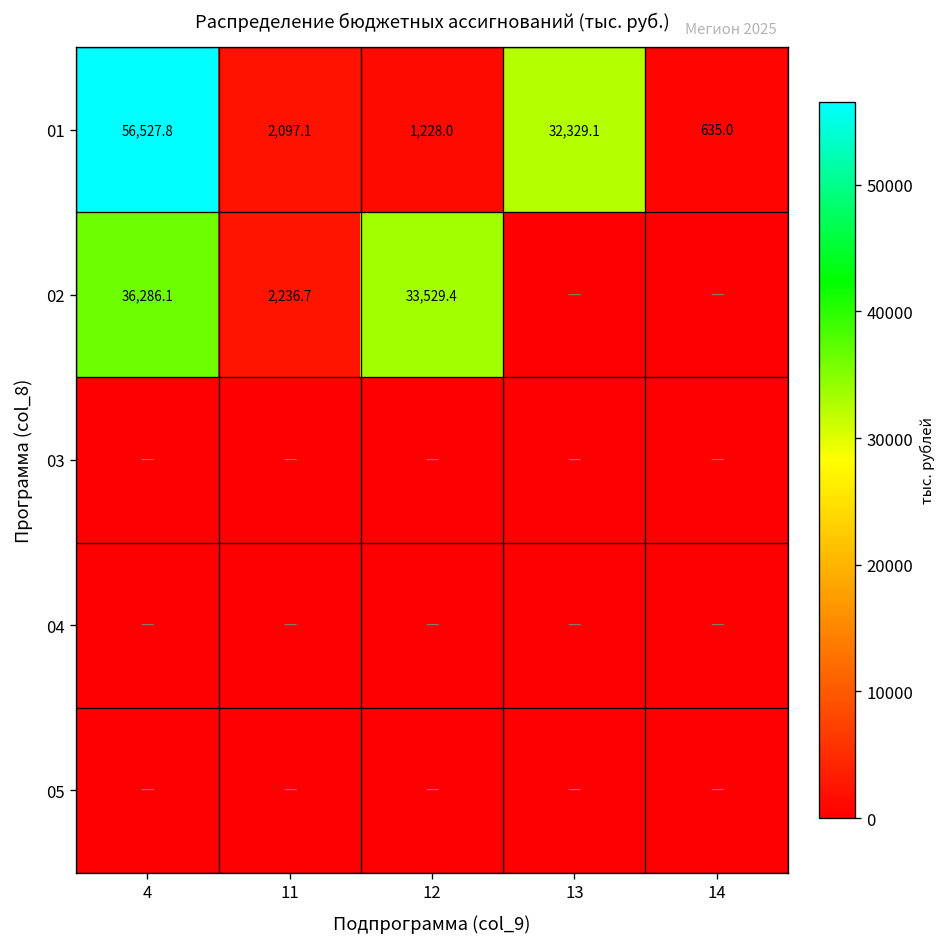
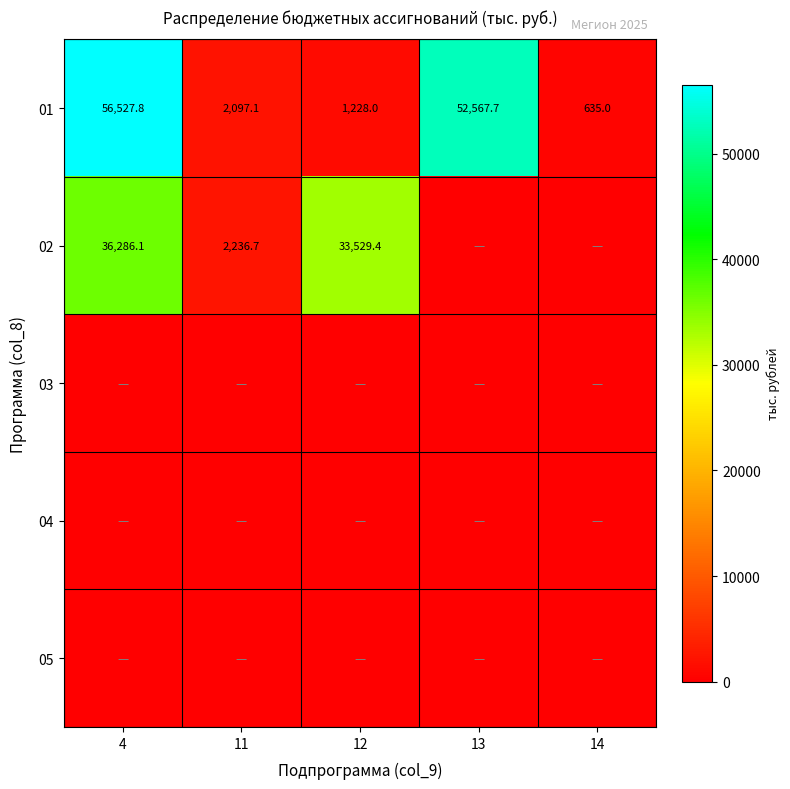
  {
    "01": {
      "4": "56,527.8",
      "11": "2,097.1",
      "12": "1,228.0",
-     "13": "32,329.1",
+     "13": "52,567.7",
      "14": "635.0"
    },
    "02": {
      "4": "36,286.1",
      "11": "2,236.7",
      "12": "33,529.4"
    }
  }
